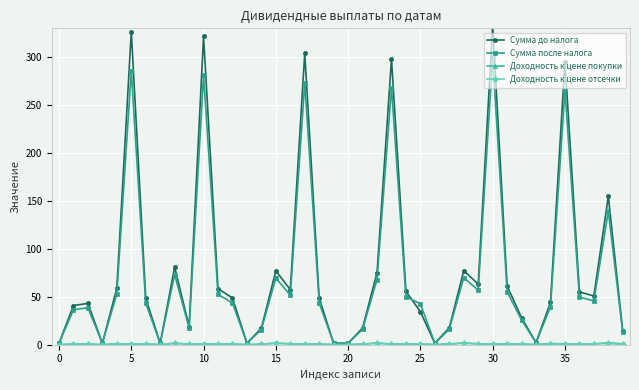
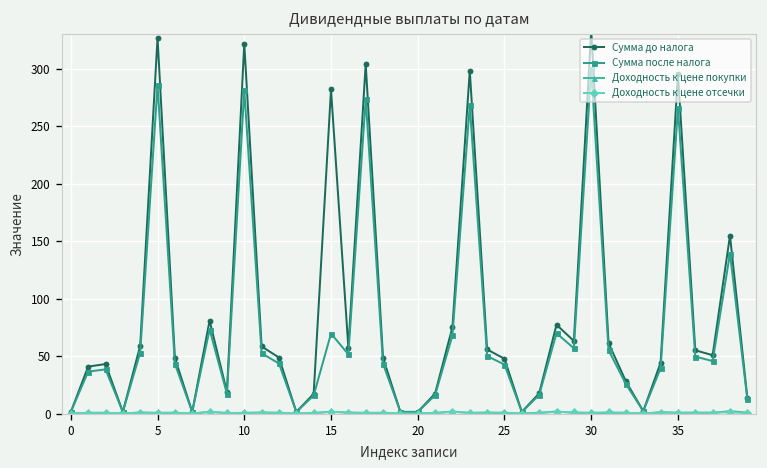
  {
    "Сумма до налога": {
      "5": 330,
      "10": 320,
-     "15": 80,
-     "25": 30
+     "15": 280,
+     "25": 50
    }
  }
